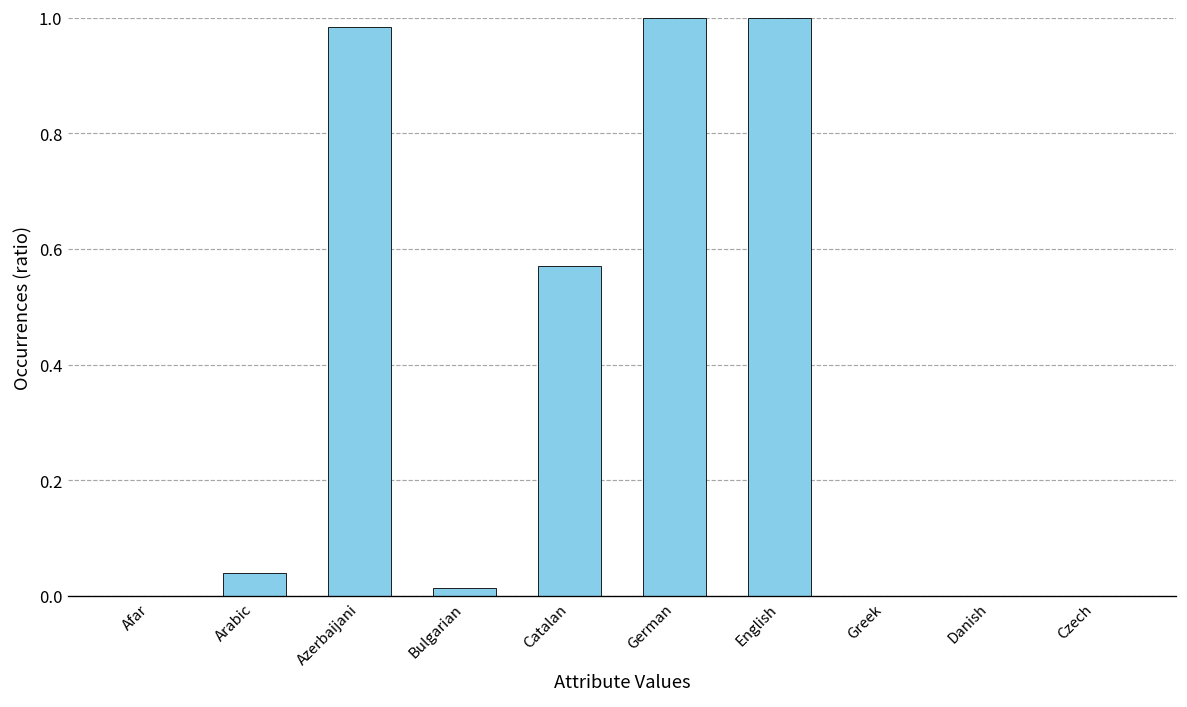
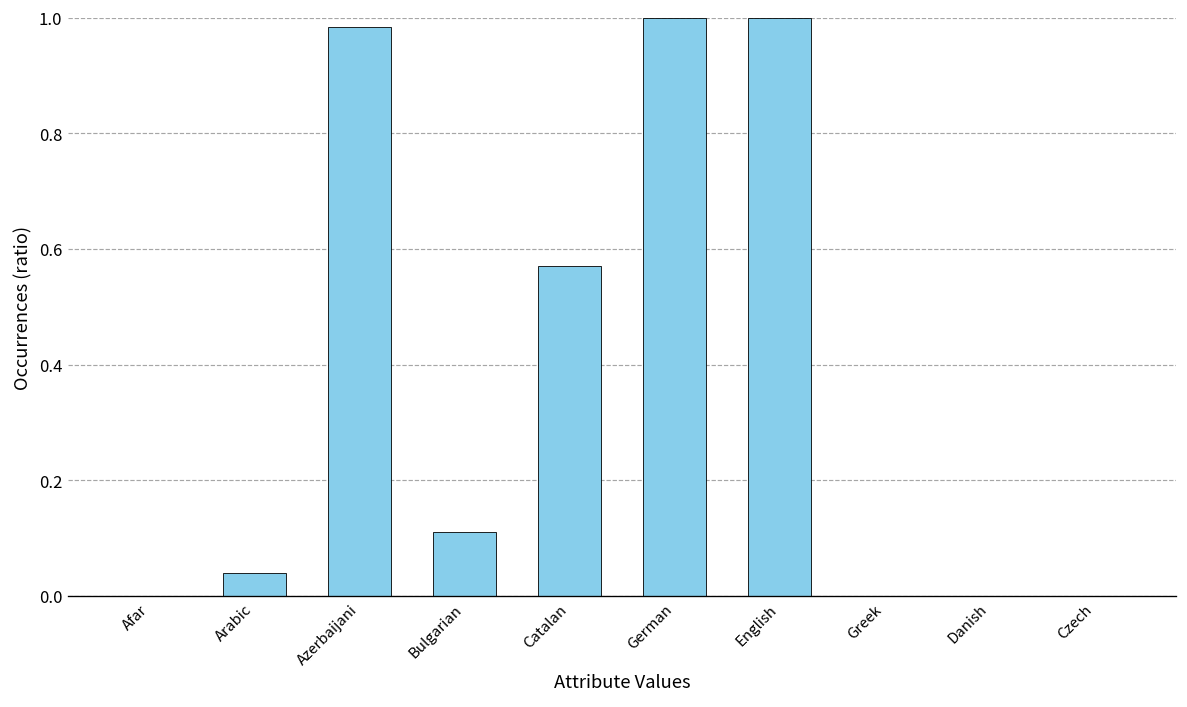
  {
    "Afar": 0.00,
    "Arabic": 0.04,
    "Azerbaijani": 0.98,
-   "Bulgarian": 0.01,
+   "Bulgarian": 0.11,
    "Catalan": 0.57,
    "German": 1.00,
    "English": 1.00,
    "Greek": 0.00,
    "Danish": 0.00,
    "Czech": 0.00
  }
